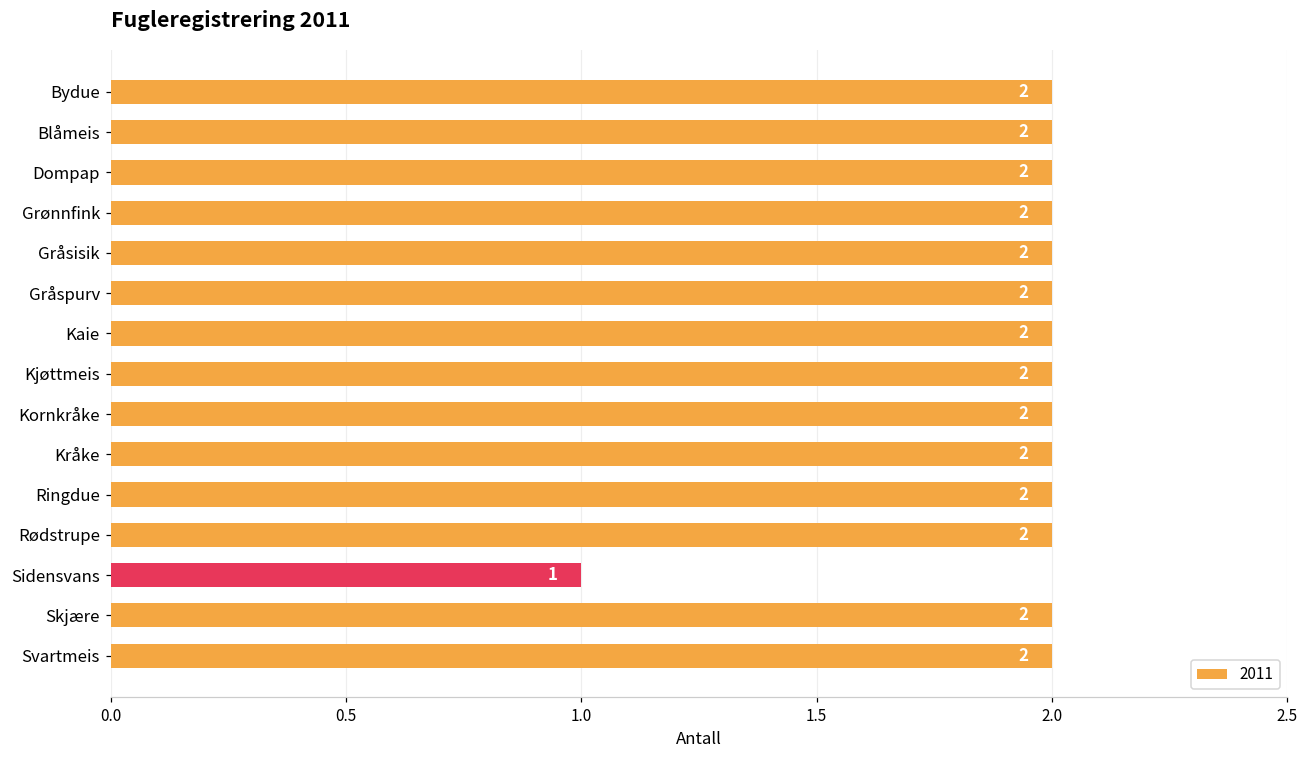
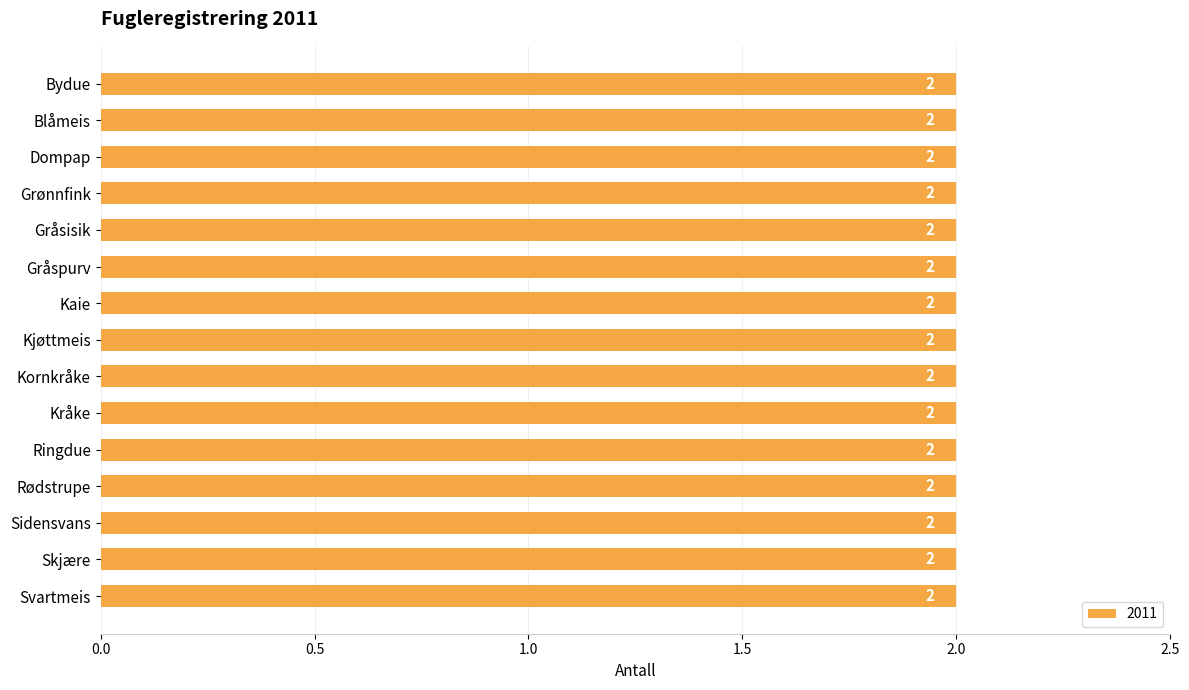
  {
    "Bydue": 2,
    "Blåmeis": 2,
    "Dompap": 2,
    "Grønnfink": 2,
    "Gråsisik": 2,
    "Gråspurv": 2,
    "Kaie": 2,
    "Kjøttmeis": 2,
    "Kornkråke": 2,
    "Kråke": 2,
    "Ringdue": 2,
    "Rødstrupe": 2,
-   "Sidensvans": 1,
+   "Sidensvans": 2,
    "Skjære": 2,
    "Svartmeis": 2
  }
